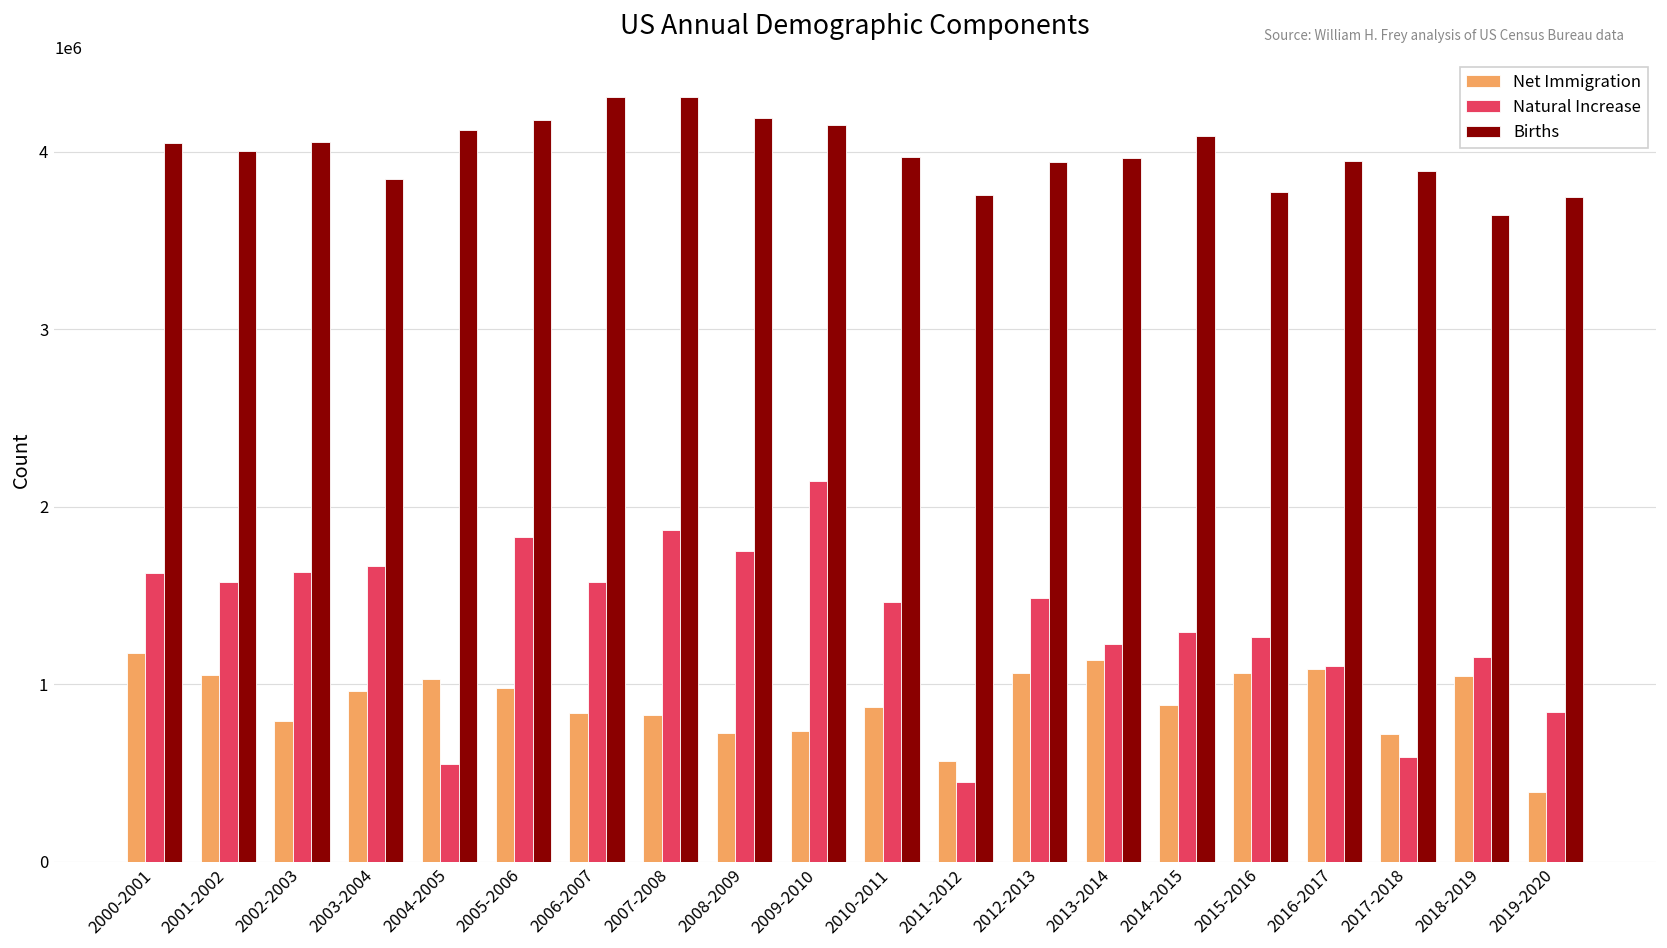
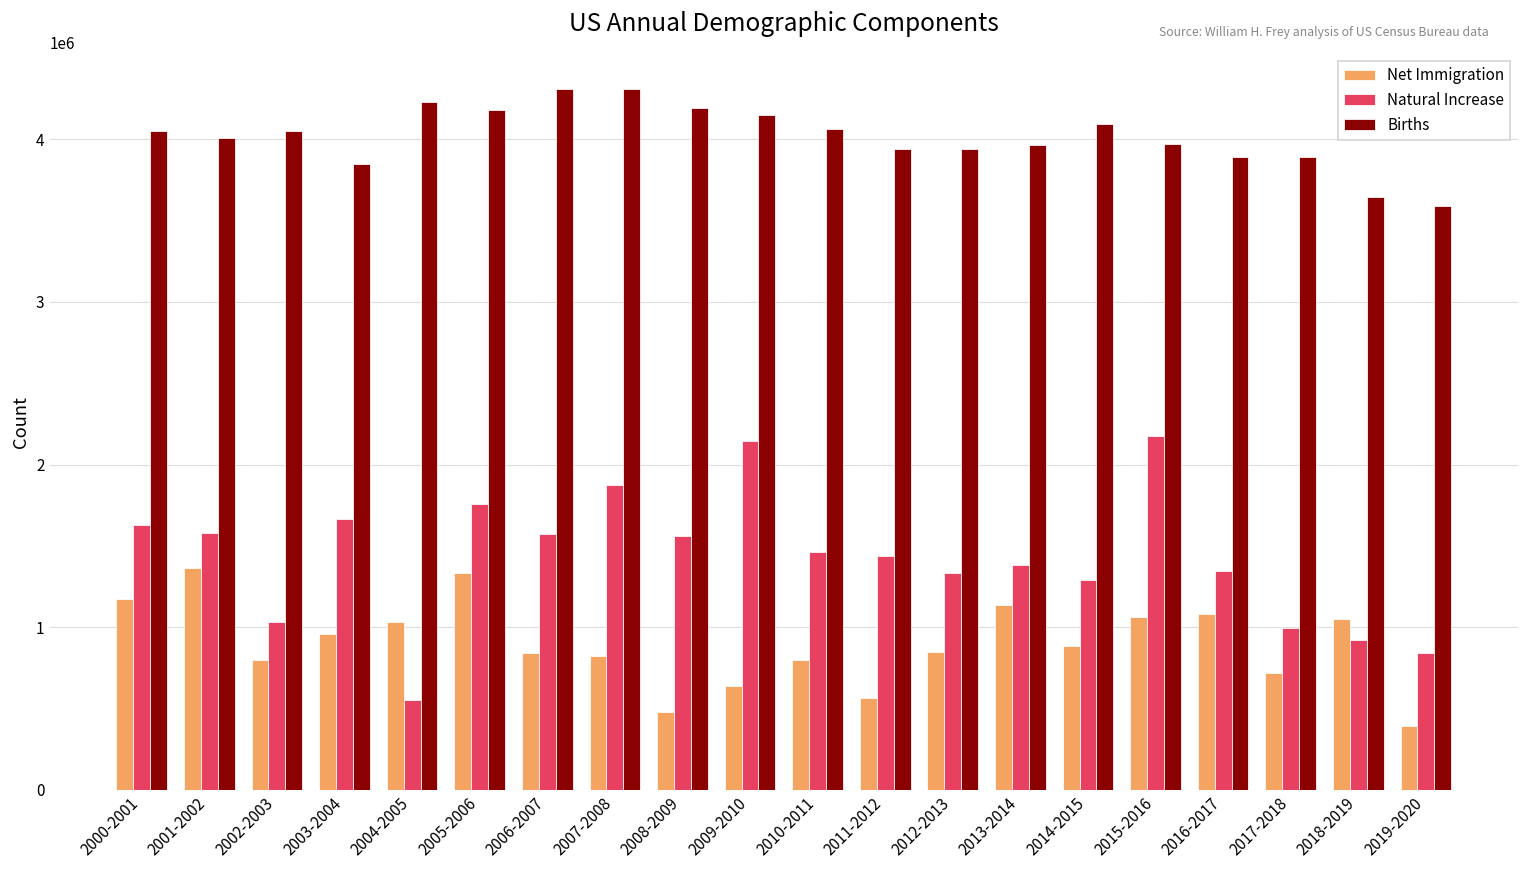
  {
    "Net Immigration": {
      "2000-2001": 1170000,
-     "2001-2002": 1050000,
+     "2001-2002": 1360000,
      "2002-2003": 800000,
      "2003-2004": 960000,
      "2004-2005": 1030000,
-     "2005-2006": 980000,
+     "2005-2006": 1340000,
      "2006-2007": 840000,
      "2007-2008": 820000,
-     "2008-2009": 730000,
-     "2009-2010": 740000,
-     "2010-2011": 870000,
+     "2008-2009": 480000,
+     "2009-2010": 640000,
+     "2010-2011": 800000,
      "2011-2012": 570000,
-     "2012-2013": 1060000,
+     "2012-2013": 850000,
      "2013-2014": 1140000,
      "2014-2015": 880000,
      "2015-2016": 1070000,
      "2016-2017": 1080000,
      "2017-2018": 720000,
      "2018-2019": 1050000,
      "2019-2020": 390000
    },
    "Natural Increase": {
      "2000-2001": 1630000,
      "2001-2002": 1580000,
-     "2002-2003": 1630000,
+     "2002-2003": 1030000,
      "2003-2004": 1660000,
      "2004-2005": 550000,
-     "2005-2006": 1830000,
+     "2005-2006": 1760000,
      "2006-2007": 1580000,
      "2007-2008": 1870000,
-     "2008-2009": 1750000,
+     "2008-2009": 1560000,
      "2009-2010": 2140000,
      "2010-2011": 1460000,
-     "2011-2012": 450000,
-     "2012-2013": 1490000,
-     "2013-2014": 1230000,
+     "2011-2012": 1440000,
+     "2012-2013": 1330000,
+     "2013-2014": 1380000,
      "2014-2015": 1290000,
-     "2015-2016": 1270000,
-     "2016-2017": 1100000,
-     "2017-2018": 590000,
-     "2018-2019": 1150000,
+     "2015-2016": 2170000,
+     "2016-2017": 1340000,
+     "2017-2018": 1000000,
+     "2018-2019": 920000,
      "2019-2020": 840000
    },
    "Births": {
      "2000-2001": 4050000,
      "2001-2002": 4010000,
      "2002-2003": 4050000,
      "2003-2004": 3850000,
-     "2004-2005": 4120000,
+     "2004-2005": 4230000,
      "2005-2006": 4180000,
      "2006-2007": 4310000,
      "2007-2008": 4310000,
      "2008-2009": 4190000,
      "2009-2010": 4150000,
-     "2010-2011": 3970000,
-     "2011-2012": 3750000,
+     "2010-2011": 4060000,
+     "2011-2012": 3940000,
      "2012-2013": 3940000,
      "2013-2014": 3960000,
      "2014-2015": 4090000,
-     "2015-2016": 3770000,
-     "2016-2017": 3950000,
+     "2015-2016": 3970000,
+     "2016-2017": 3890000,
      "2017-2018": 3890000,
      "2018-2019": 3640000,
-     "2019-2020": 3750000
+     "2019-2020": 3590000
    }
  }
